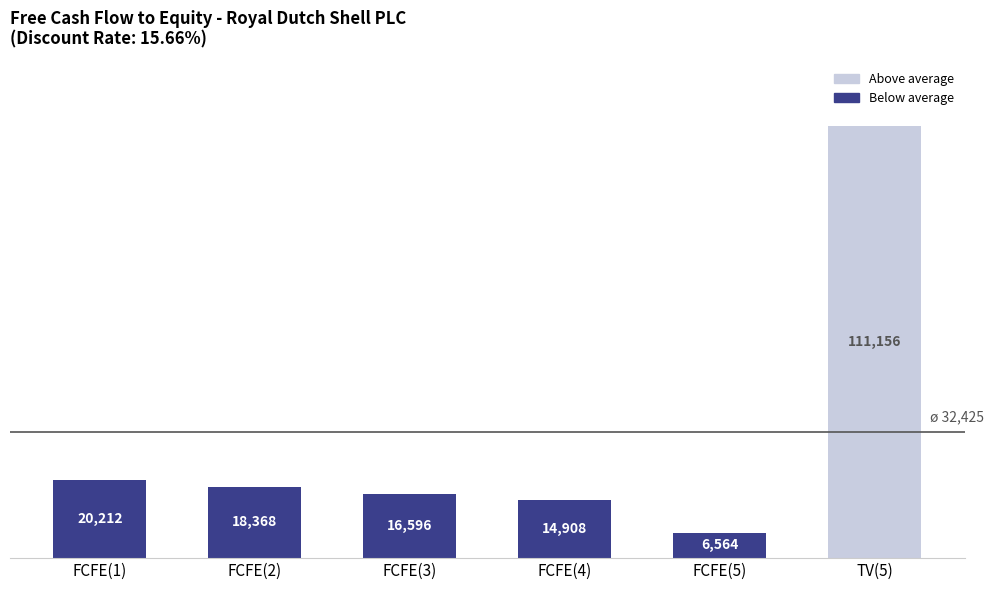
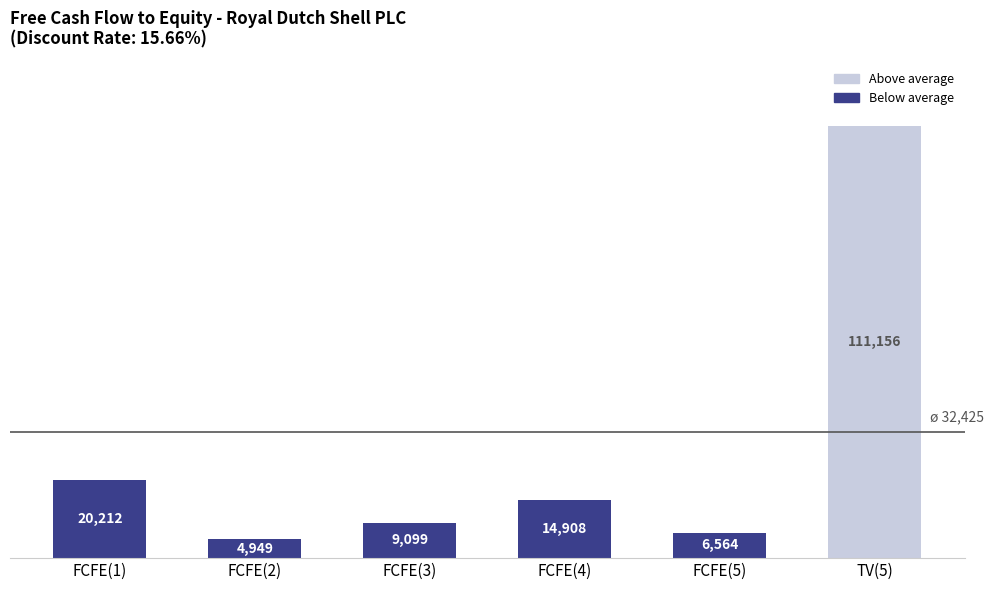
  {
    "FCFE(1)": "20,212",
-   "FCFE(2)": "18,368",
-   "FCFE(3)": "16,596",
+   "FCFE(2)": "4,949",
+   "FCFE(3)": "9,099",
    "FCFE(4)": "14,908",
    "FCFE(5)": "6,564",
    "TV(5)": "111,156"
  }
